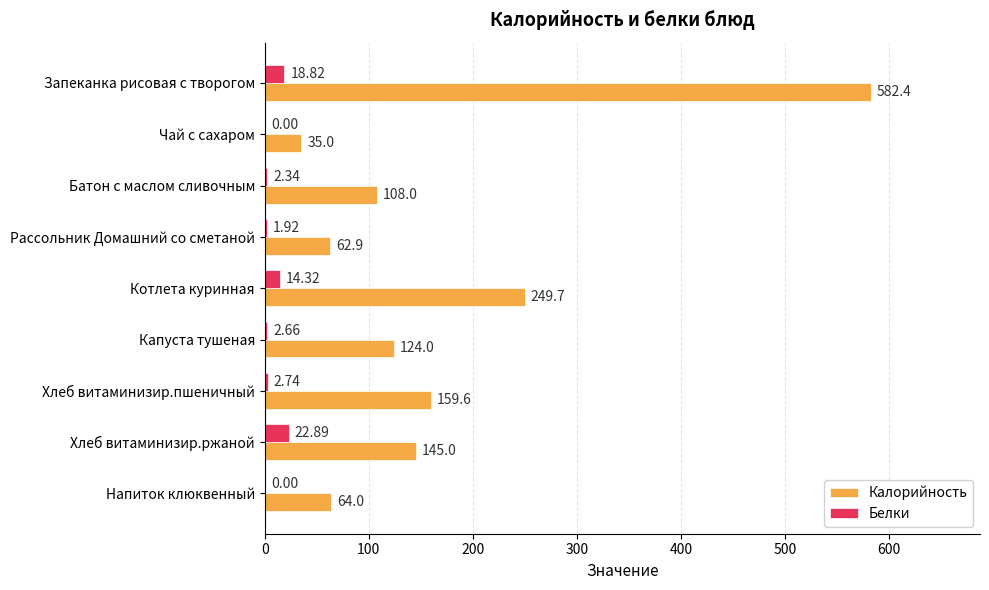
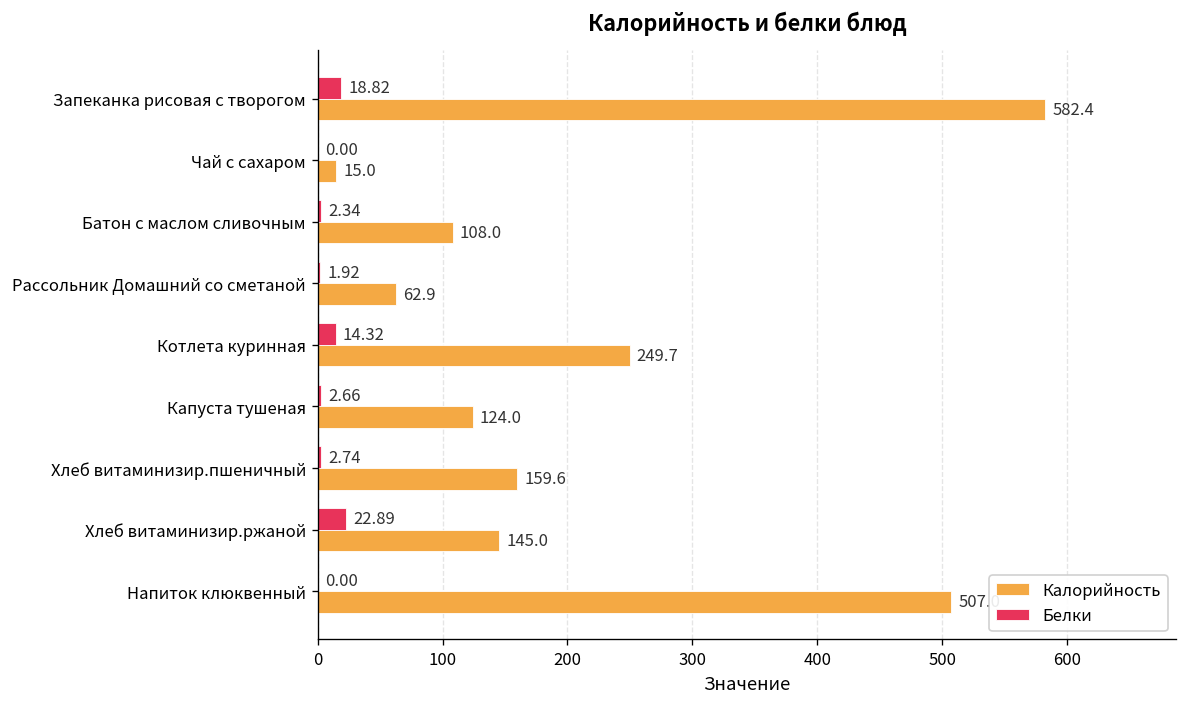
  {
    "Калорийность": {
      "Запеканка рисовая с творогом": 582.4,
-     "Чай с сахаром": 35.0,
+     "Чай с сахаром": 15.0,
      "Батон с маслом сливочным": 108.0,
      "Рассольник Домашний со сметаной": 62.9,
      "Котлета куринная": 249.7,
      "Капуста тушеная": 124.0,
      "Хлеб витаминизир.пшеничный": 159.6,
      "Хлеб витаминизир.ржаной": 145.0,
-     "Напиток клюквенный": 64
+     "Напиток клюквенный": 507
    },
    "Белки": {
      "Запеканка рисовая с творогом": 18.82,
      "Чай с сахаром": 0.00,
      "Батон с маслом сливочным": 2.34,
      "Рассольник Домашний со сметаной": 1.92,
      "Котлета куринная": 14.32,
      "Капуста тушеная": 2.66,
      "Хлеб витаминизир.пшеничный": 2.74,
      "Хлеб витаминизир.ржаной": 22.89,
      "Напиток клюквенный": 0.00
    }
  }
